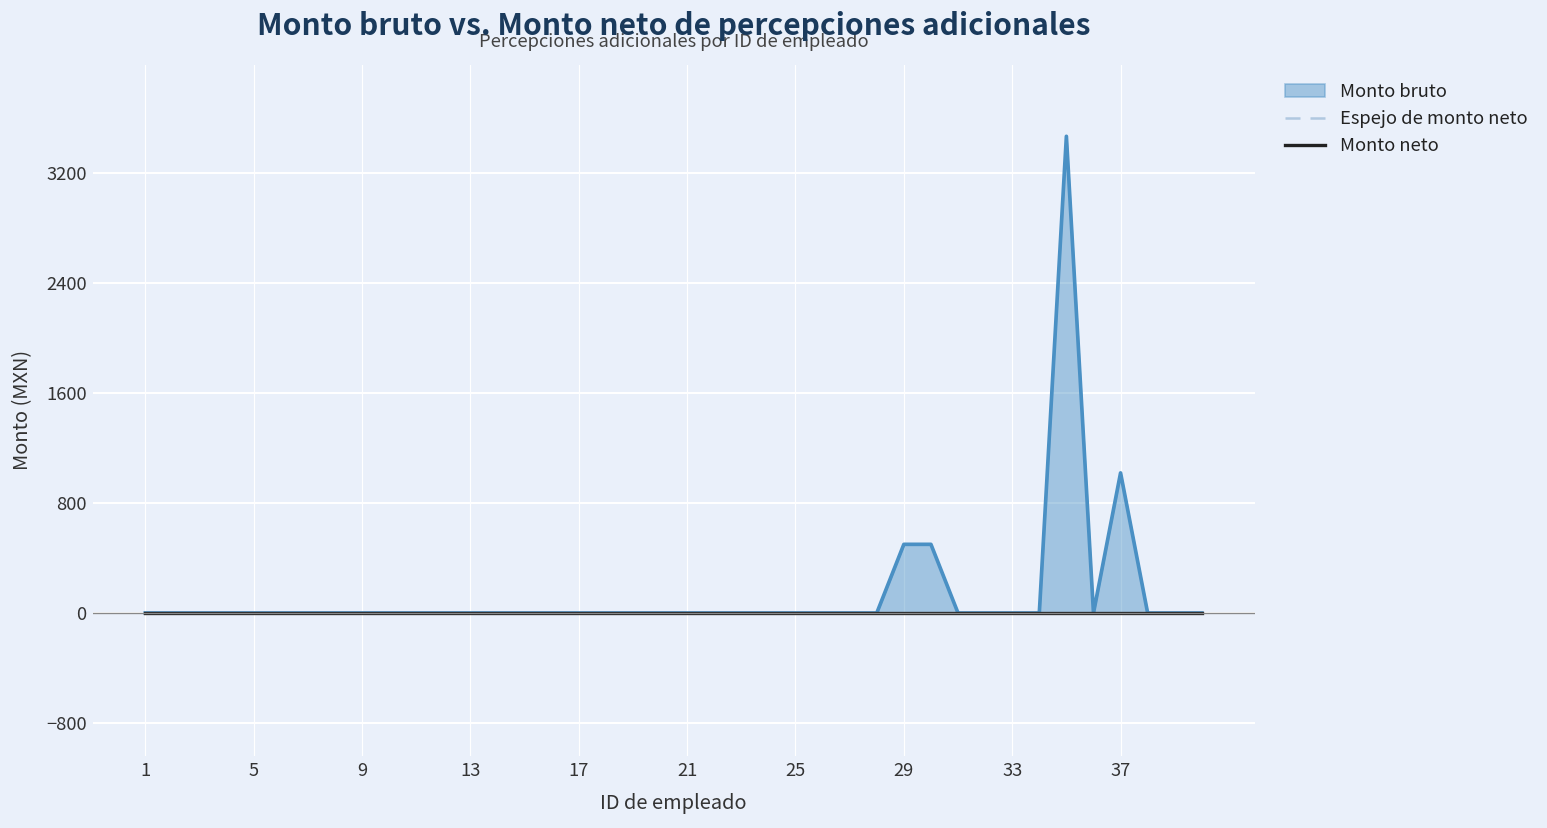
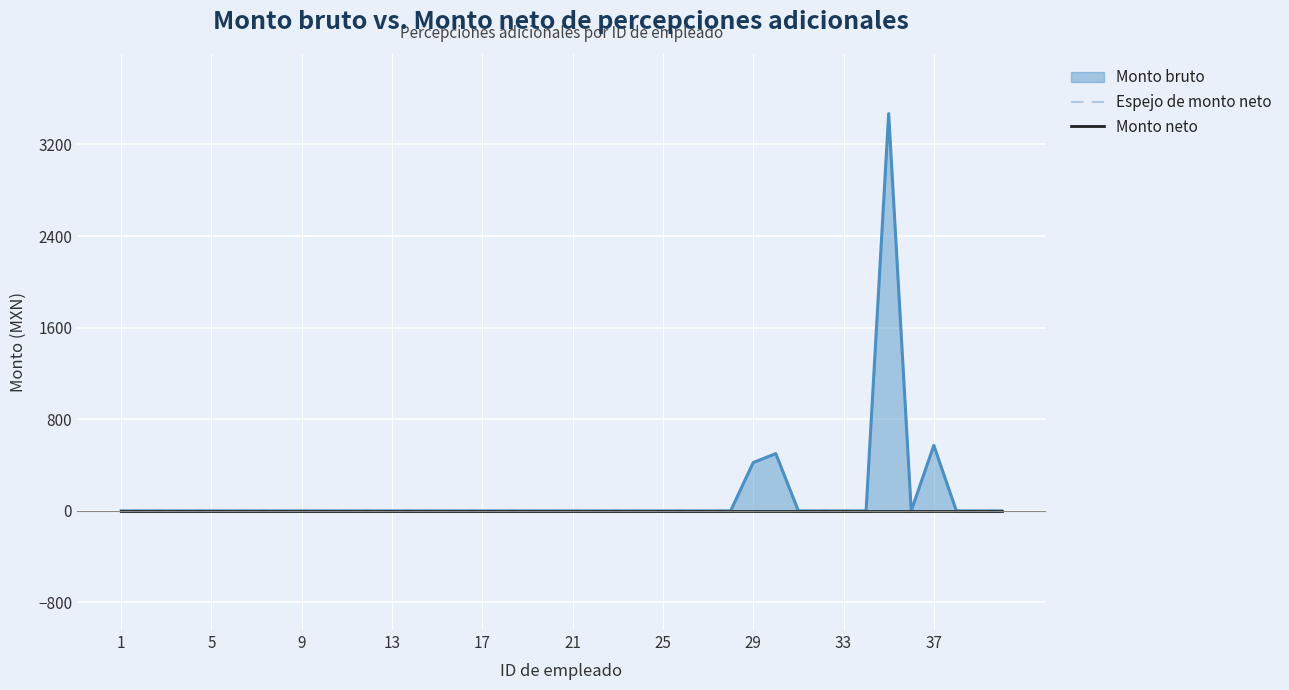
  {
    "Monto bruto": {
-     "29": 500,
-     "37": 1020
+     "29": 420,
+     "37": 570
    },
    "Monto neto": {
      "29": 0,
      "37": 0
    }
  }
